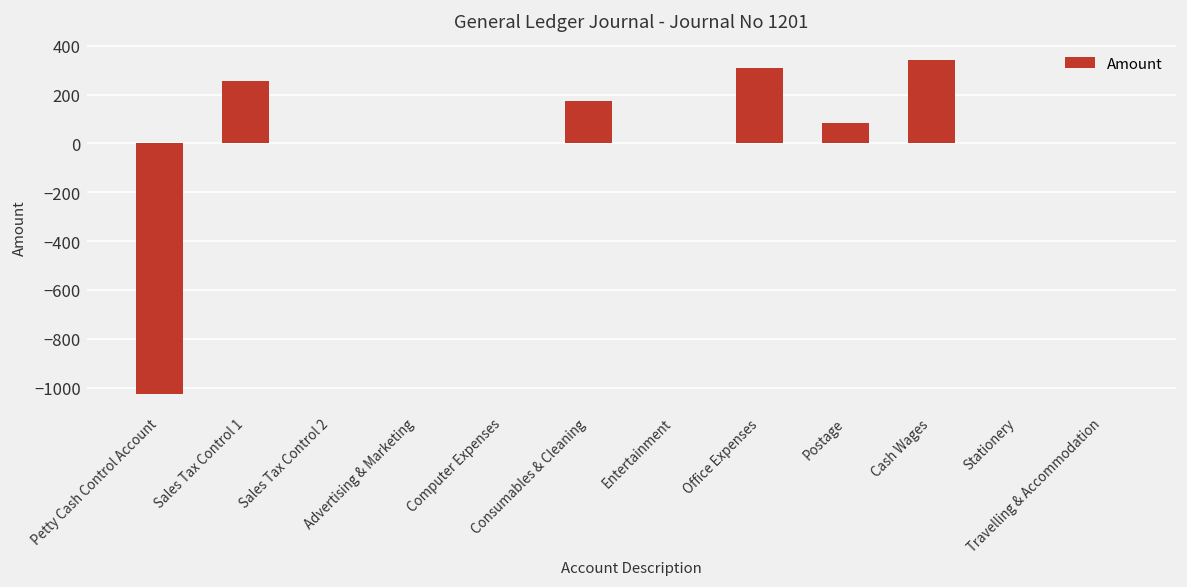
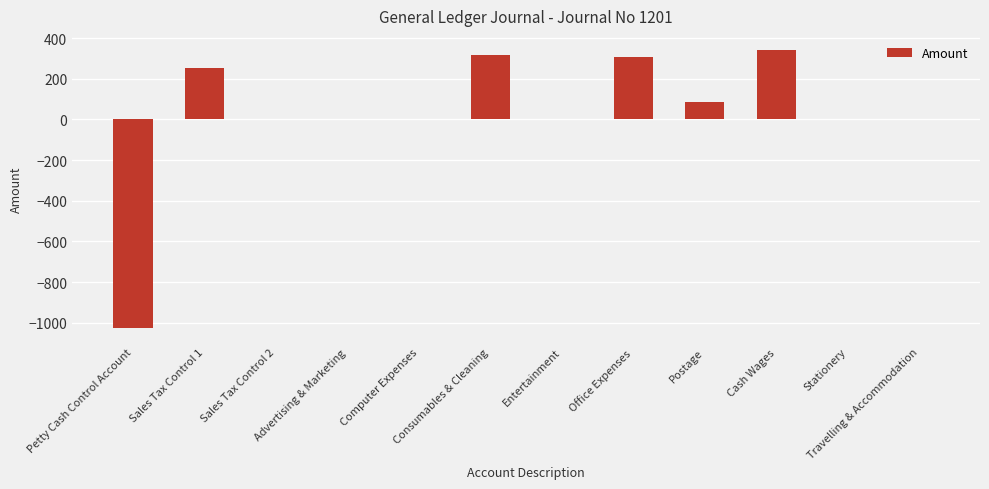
  {
    "Petty Cash Control Account": -1030,
    "Sales Tax Control 1": 250,
    "Sales Tax Control 2": 0,
    "Advertising & Marketing": 0,
    "Computer Expenses": 0,
-   "Consumables & Cleaning": 170,
+   "Consumables & Cleaning": 320,
    "Entertainment": 0,
    "Office Expenses": 310,
    "Postage": 90,
    "Cash Wages": 340,
    "Stationery": 0,
    "Travelling & Accommodation": 0
  }
